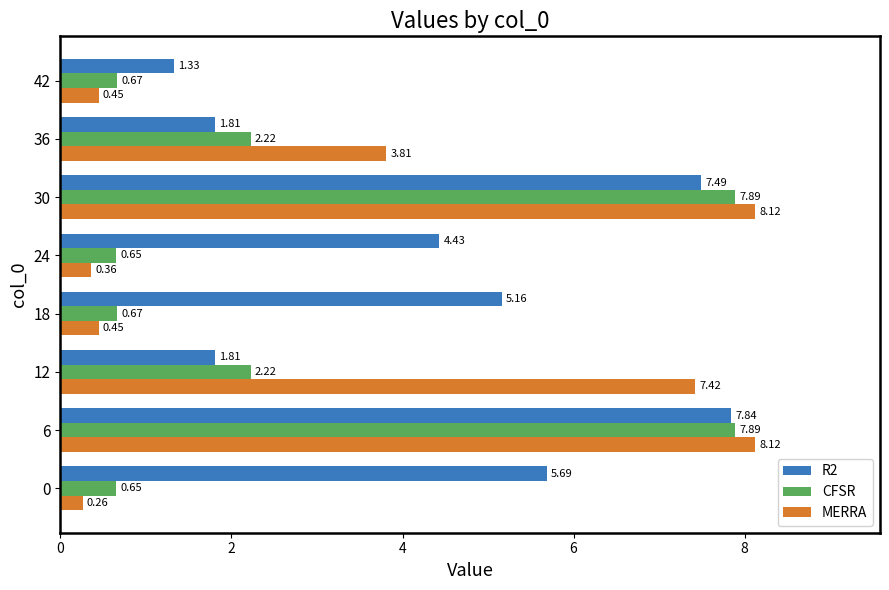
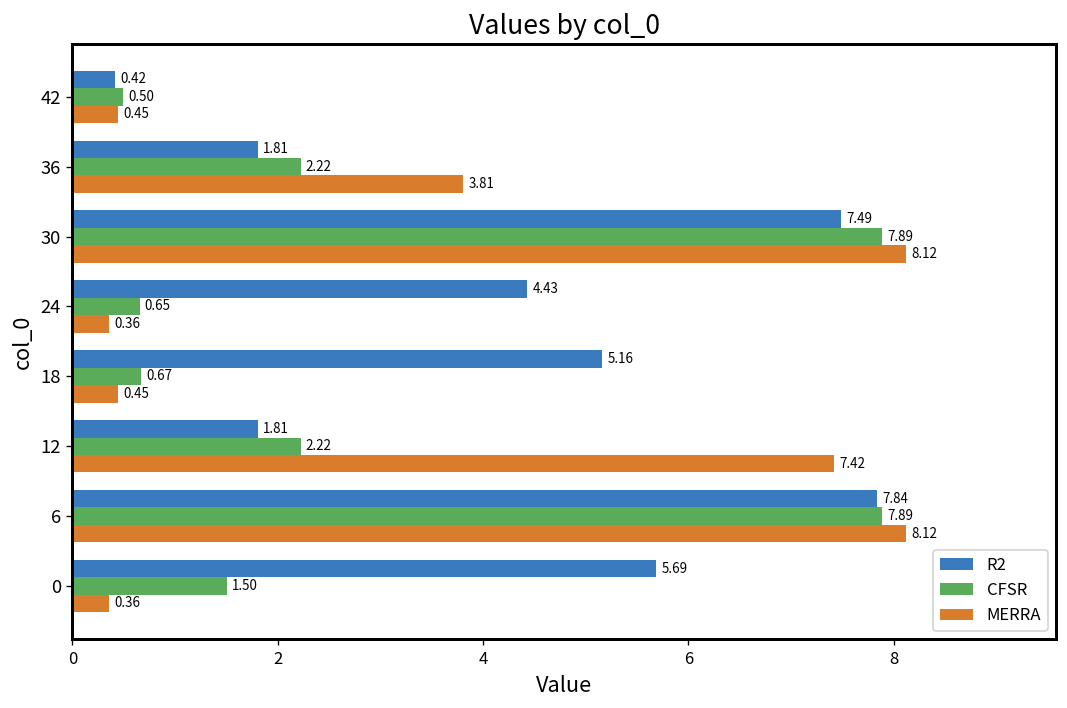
  {
    "R2": {
-     "42": 1.33,
+     "42": 0.42,
      "36": 1.81,
      "30": 7.49,
      "24": 4.43,
      "18": 5.16,
      "12": 1.81,
      "6": 7.84,
      "0": 5.69
    },
    "CFSR": {
-     "42": 0.67,
+     "42": 0.50,
      "36": 2.22,
      "30": 7.89,
      "24": 0.65,
      "18": 0.67,
      "12": 2.22,
      "6": 7.89,
-     "0": 0.65
+     "0": 1.50
    },
    "MERRA": {
      "42": 0.45,
      "36": 3.81,
      "30": 8.12,
      "24": 0.36,
      "18": 0.45,
      "12": 7.42,
      "6": 8.12,
-     "0": 0.26
+     "0": 0.36
    }
  }
